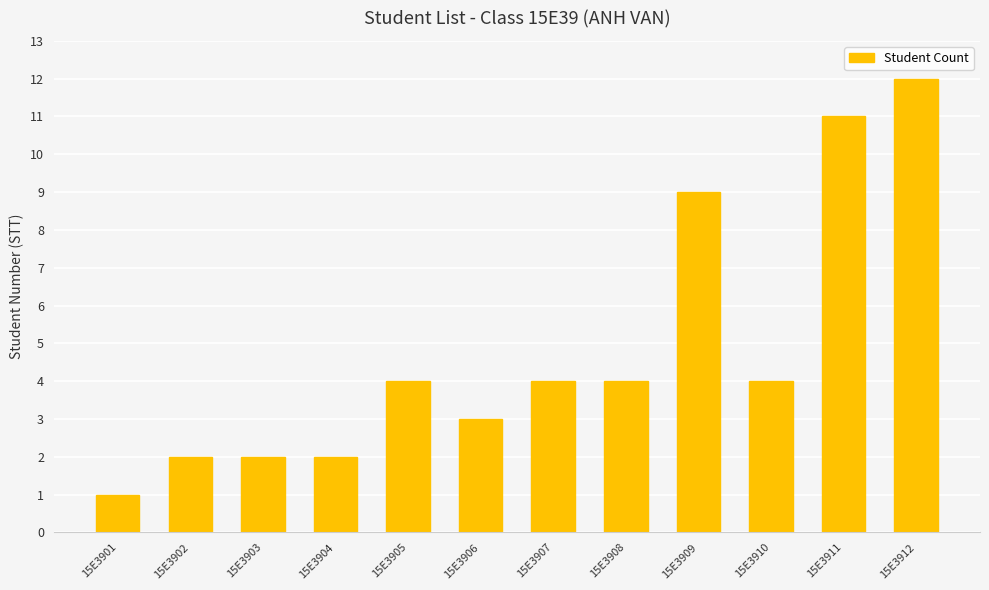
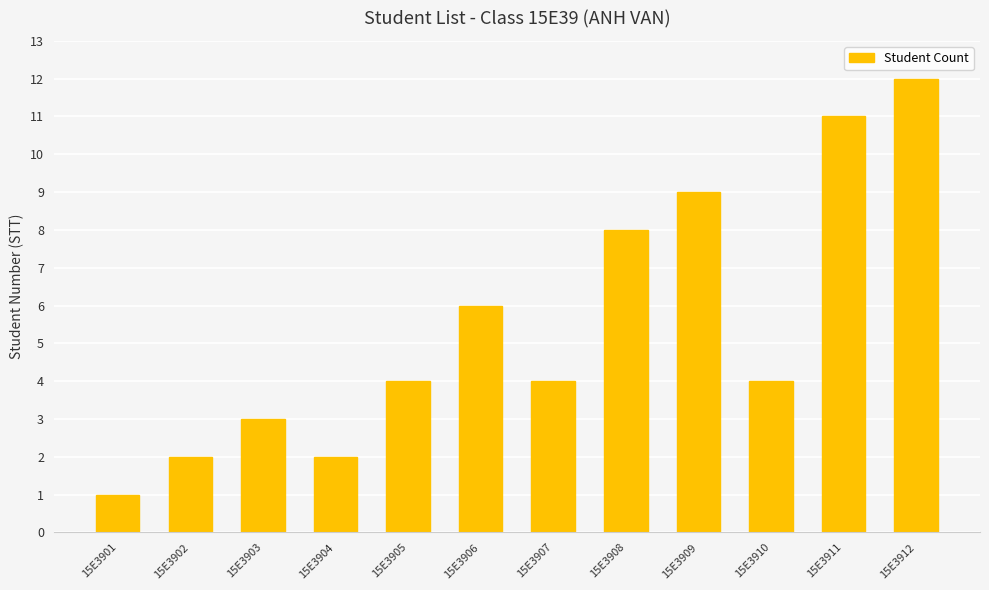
  {
    "15E3901": 1,
    "15E3902": 2,
-   "15E3903": 2,
+   "15E3903": 3,
    "15E3904": 2,
    "15E3905": 4,
-   "15E3906": 3,
+   "15E3906": 6,
    "15E3907": 4,
-   "15E3908": 4,
+   "15E3908": 8,
    "15E3909": 9,
    "15E3910": 4,
    "15E3911": 11,
    "15E3912": 12
  }
